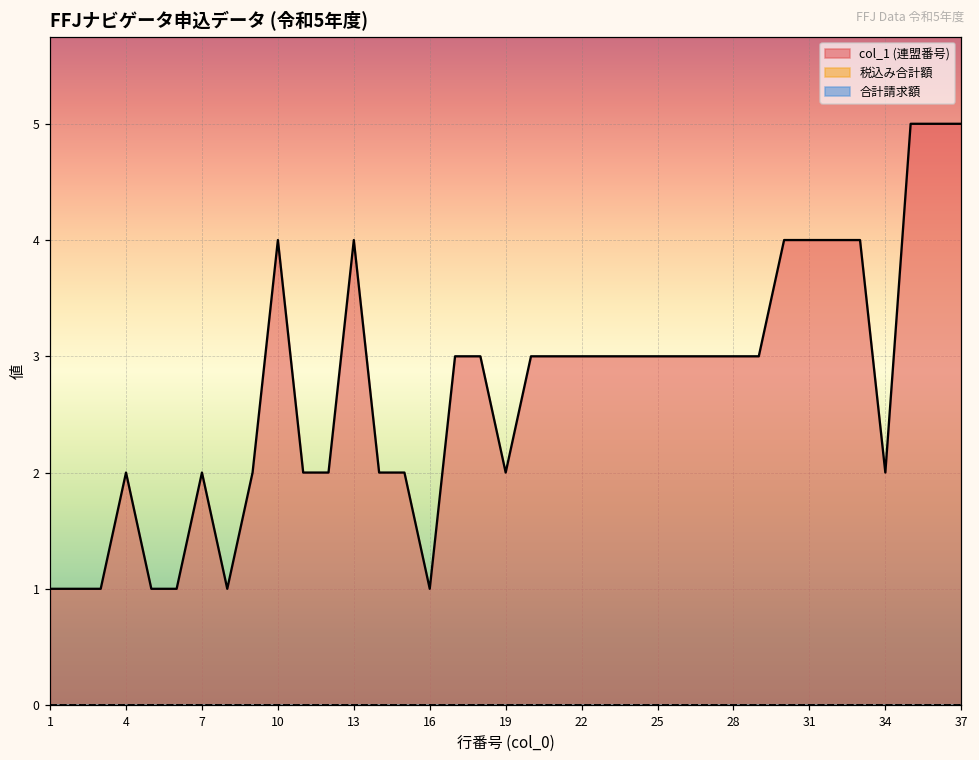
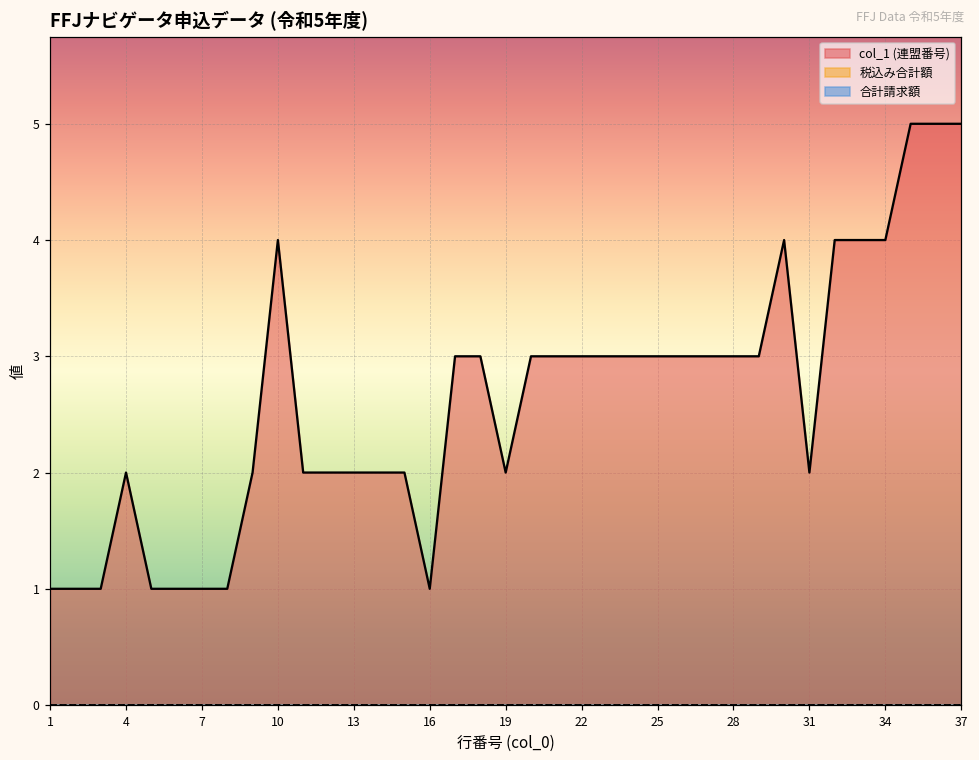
  {
    "col_1 (連盟番号)": {
      "1": 1,
      "4": 2,
-     "7": 2,
+     "7": 1,
      "10": 4,
-     "13": 4,
+     "13": 2,
      "16": 1,
      "19": 2,
      "22": 3,
      "25": 3,
      "28": 3,
-     "31": 4,
-     "34": 2,
+     "31": 2,
+     "34": 4,
      "37": 5
    },
    "合計請求額": {
      "1": 0,
      "4": 0,
      "7": 0,
      "10": 0,
      "13": 0,
      "16": 0,
      "19": 0,
      "22": 0,
      "25": 0,
      "28": 0,
      "31": 0,
      "34": 0,
      "37": 0
    }
  }
